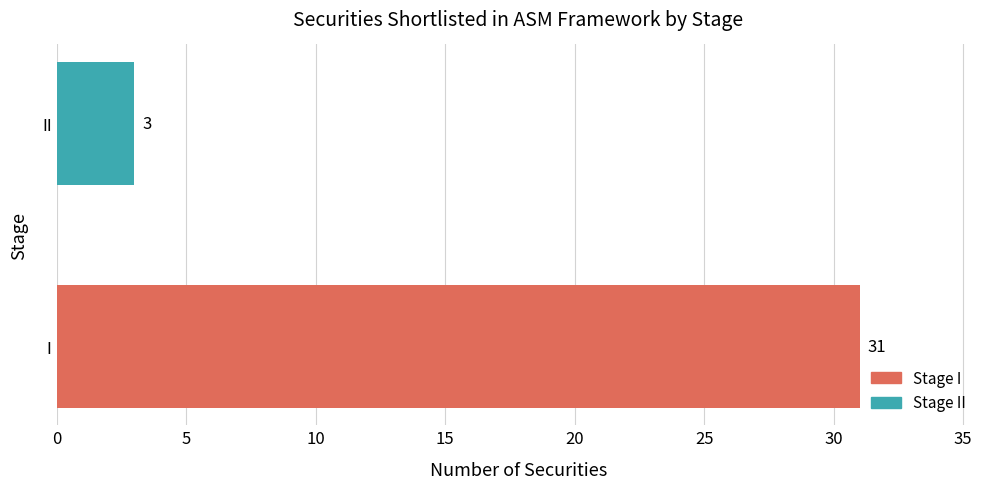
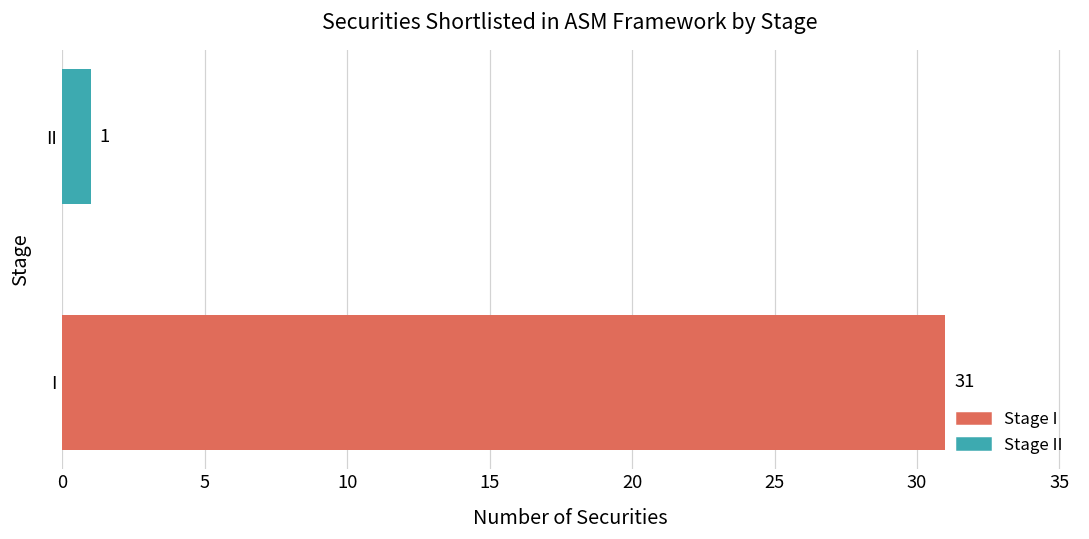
  {
-   "II": 3,
+   "II": 1,
    "I": 31
  }
